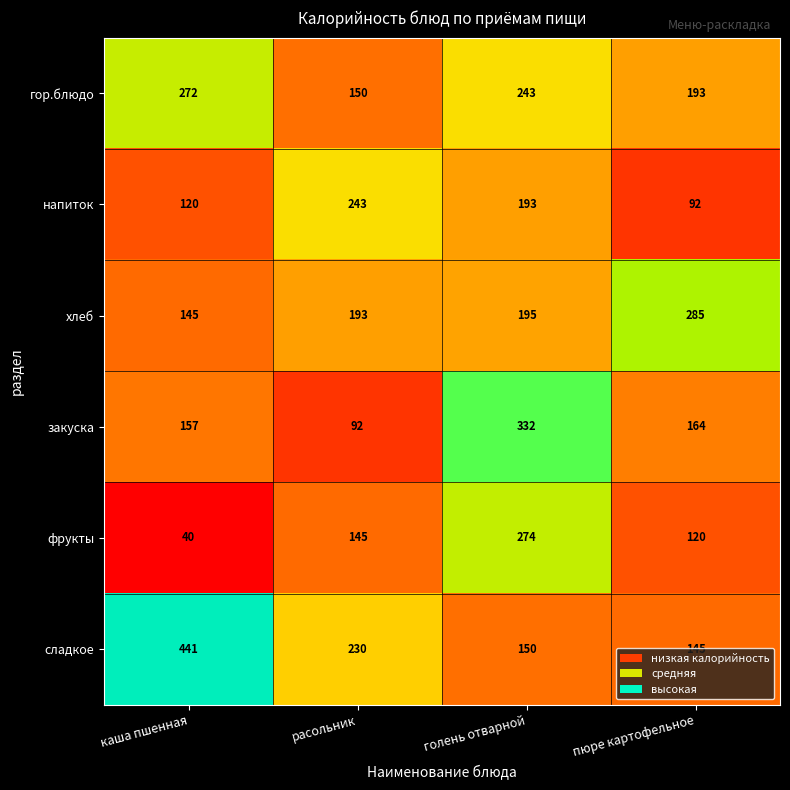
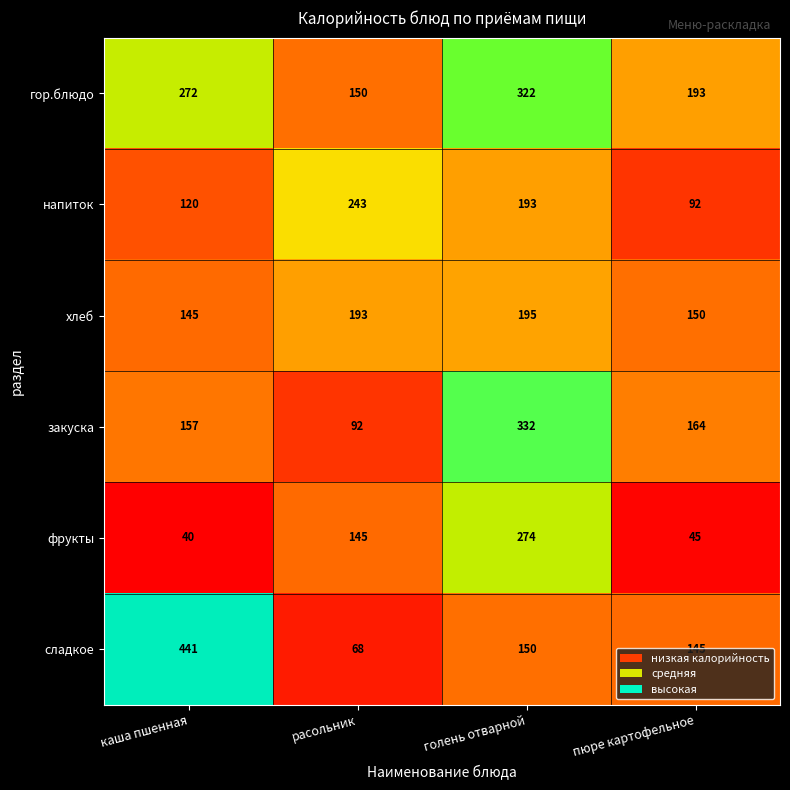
  {
    "гор.блюдо": {
      "каша пшенная": 272,
      "расольник": 150,
-     "голень отварной": 243,
+     "голень отварной": 322,
      "пюре картофельное": 193
    },
    "напиток": {
      "каша пшенная": 120,
      "расольник": 243,
      "голень отварной": 193,
      "пюре картофельное": 92
    },
    "хлеб": {
      "каша пшенная": 145,
      "расольник": 193,
      "голень отварной": 195,
-     "пюре картофельное": 285
+     "пюре картофельное": 150
    },
    "закуска": {
      "каша пшенная": 157,
      "расольник": 92,
      "голень отварной": 332,
      "пюре картофельное": 164
    },
    "фрукты": {
      "каша пшенная": 40,
      "расольник": 145,
      "голень отварной": 274,
-     "пюре картофельное": 120
+     "пюре картофельное": 45
    },
    "сладкое": {
      "каша пшенная": 441,
-     "расольник": 230,
+     "расольник": 68,
      "голень отварной": 150
    }
  }
